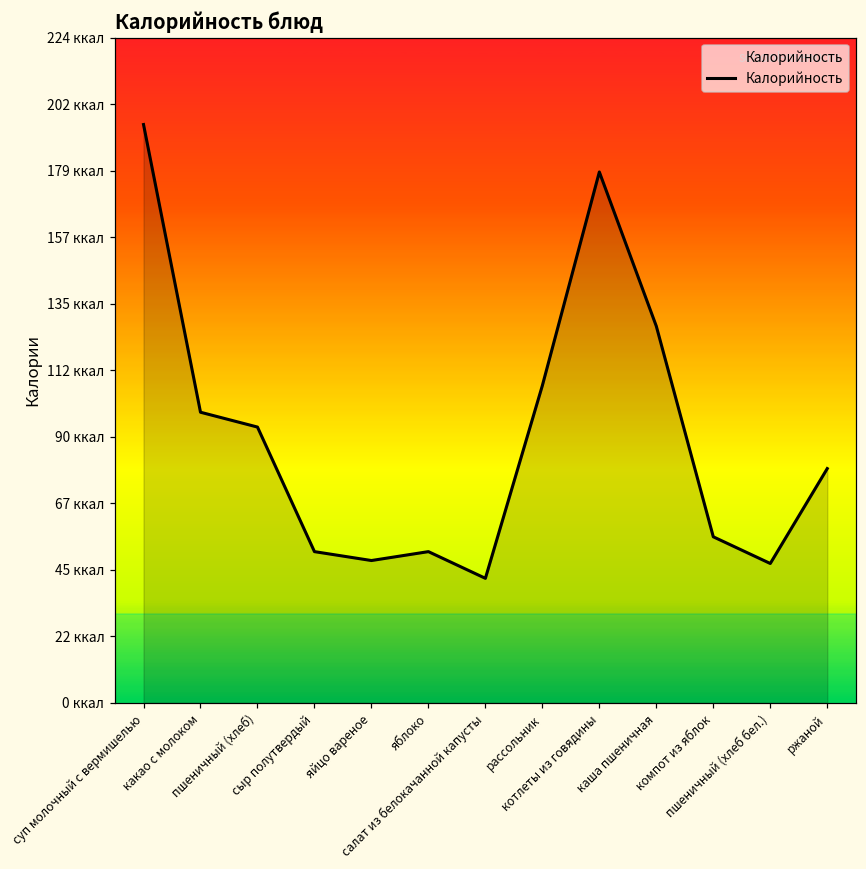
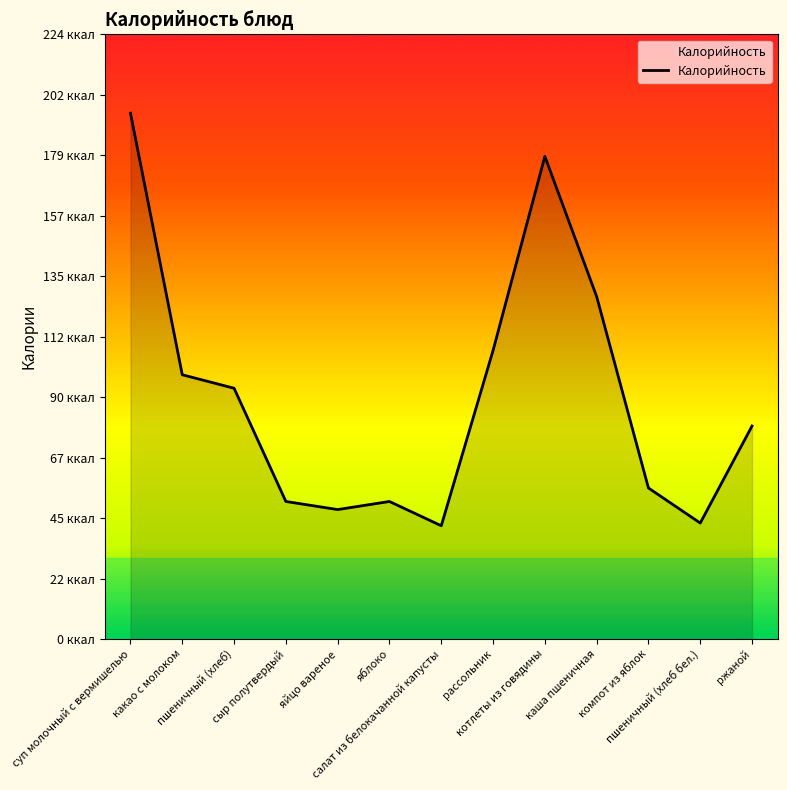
  {
    "суп молочный с вермишелью": "195 ккал",
    "какао с молоком": "98 ккал",
    "пшеничный (хлеб)": "93 ккал",
    "сыр полутвердый": "51 ккал",
    "яйцо вареное": "48 ккал",
    "яблоко": "51 ккал",
    "салат из белокачанной капусты": "42 ккал",
    "рассольник": "107 ккал",
    "котлеты из говядины": "179 ккал",
    "каша пшеничная": "127 ккал",
    "компот из яблок": "56 ккал",
-   "пшеничный (хлеб бел.)": "47 ккал",
+   "пшеничный (хлеб бел.)": "43 ккал",
    "ржаной": "79 ккал"
  }
